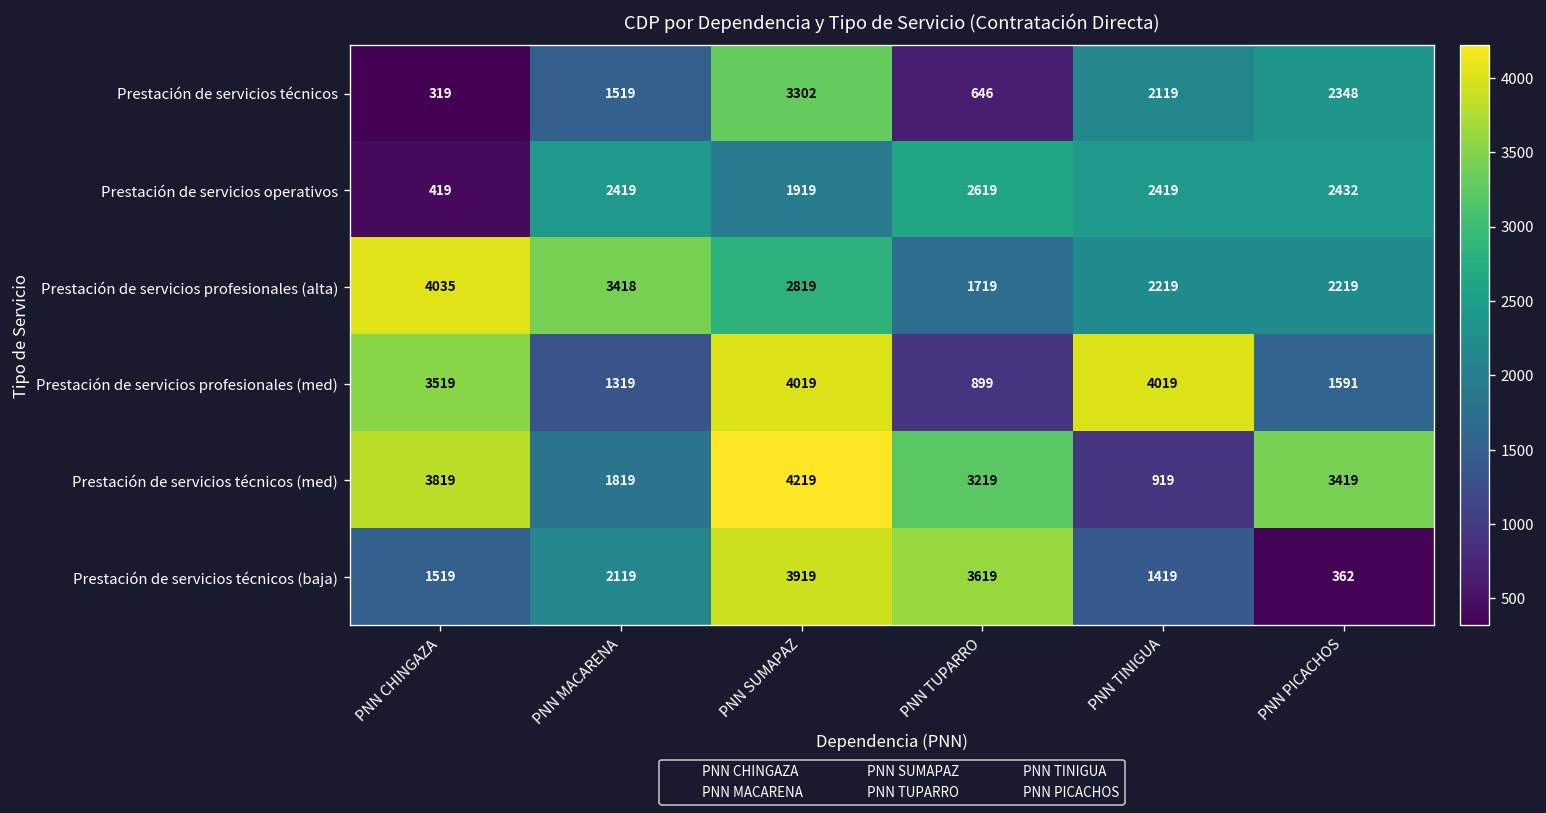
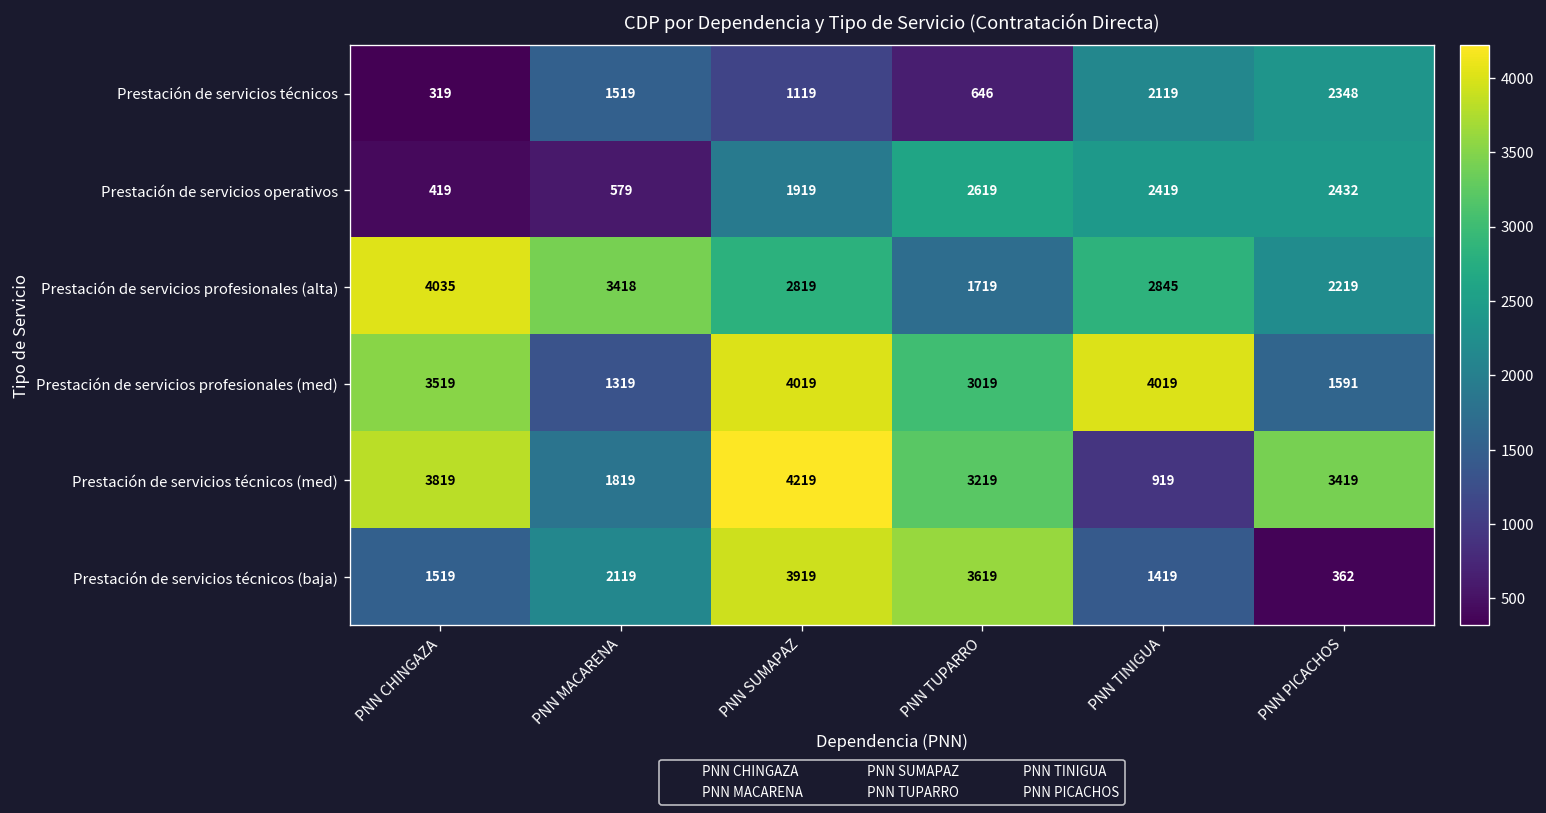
  {
    "Prestación de servicios técnicos": {
      "PNN CHINGAZA": 319,
      "PNN MACARENA": 1519,
-     "PNN SUMAPAZ": 3302,
+     "PNN SUMAPAZ": 1119,
      "PNN TUPARRO": 646,
      "PNN TINIGUA": 2119,
      "PNN PICACHOS": 2348
    },
    "Prestación de servicios operativos": {
      "PNN CHINGAZA": 419,
-     "PNN MACARENA": 2419,
+     "PNN MACARENA": 579,
      "PNN SUMAPAZ": 1919,
      "PNN TUPARRO": 2619,
      "PNN TINIGUA": 2419,
      "PNN PICACHOS": 2432
    },
    "Prestación de servicios profesionales (alta)": {
      "PNN CHINGAZA": 4035,
      "PNN MACARENA": 3418,
      "PNN SUMAPAZ": 2819,
      "PNN TUPARRO": 1719,
-     "PNN TINIGUA": 2219,
+     "PNN TINIGUA": 2845,
      "PNN PICACHOS": 2219
    },
    "Prestación de servicios profesionales (med)": {
      "PNN CHINGAZA": 3519,
      "PNN MACARENA": 1319,
      "PNN SUMAPAZ": 4019,
-     "PNN TUPARRO": 899,
+     "PNN TUPARRO": 3019,
      "PNN TINIGUA": 4019,
      "PNN PICACHOS": 1591
    },
    "Prestación de servicios técnicos (med)": {
      "PNN CHINGAZA": 3819,
      "PNN MACARENA": 1819,
      "PNN SUMAPAZ": 4219,
      "PNN TUPARRO": 3219,
      "PNN TINIGUA": 919,
      "PNN PICACHOS": 3419
    },
    "Prestación de servicios técnicos (baja)": {
      "PNN CHINGAZA": 1519,
      "PNN MACARENA": 2119,
      "PNN SUMAPAZ": 3919,
      "PNN TUPARRO": 3619,
      "PNN TINIGUA": 1419,
      "PNN PICACHOS": 362
    }
  }
